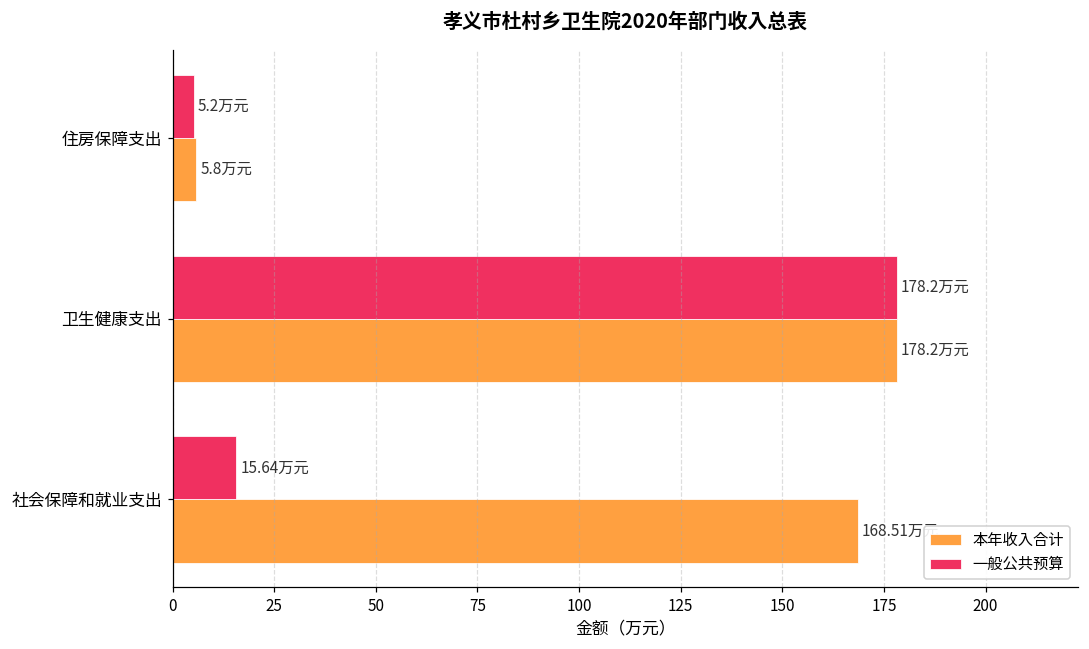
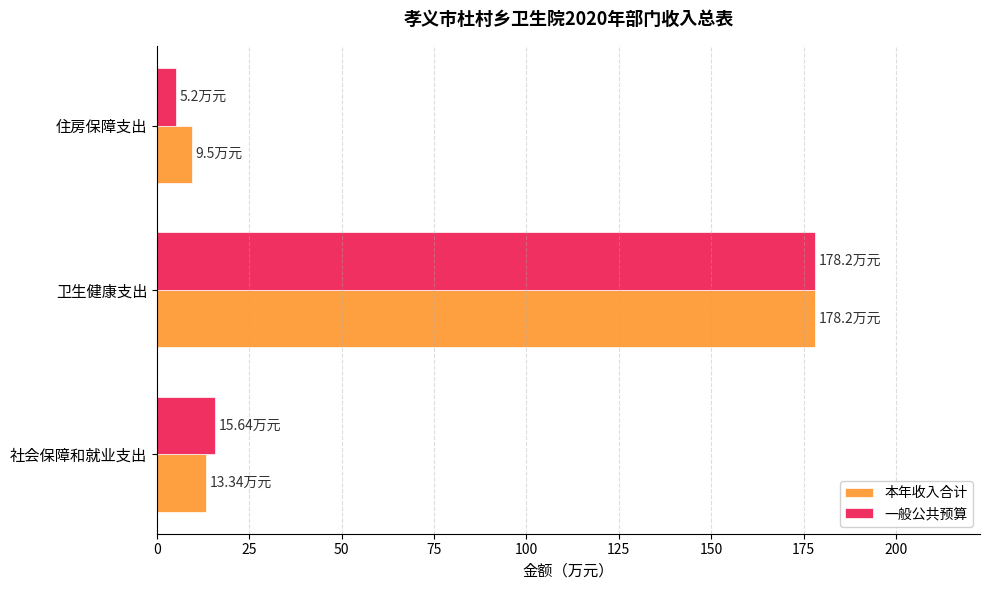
  {
    "本年收入合计": {
-     "住房保障支出": 5.8,
+     "住房保障支出": 9.5,
      "卫生健康支出": 178.2,
-     "社会保障和就业支出": 169
+     "社会保障和就业支出": 13
    },
    "一般公共预算": {
      "住房保障支出": 5.2,
      "卫生健康支出": 178.2,
      "社会保障和就业支出": 15.64
    }
  }
